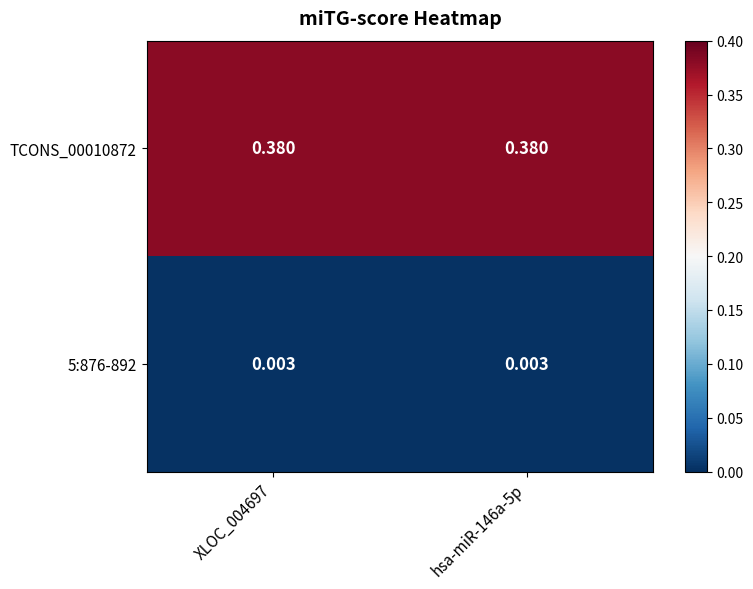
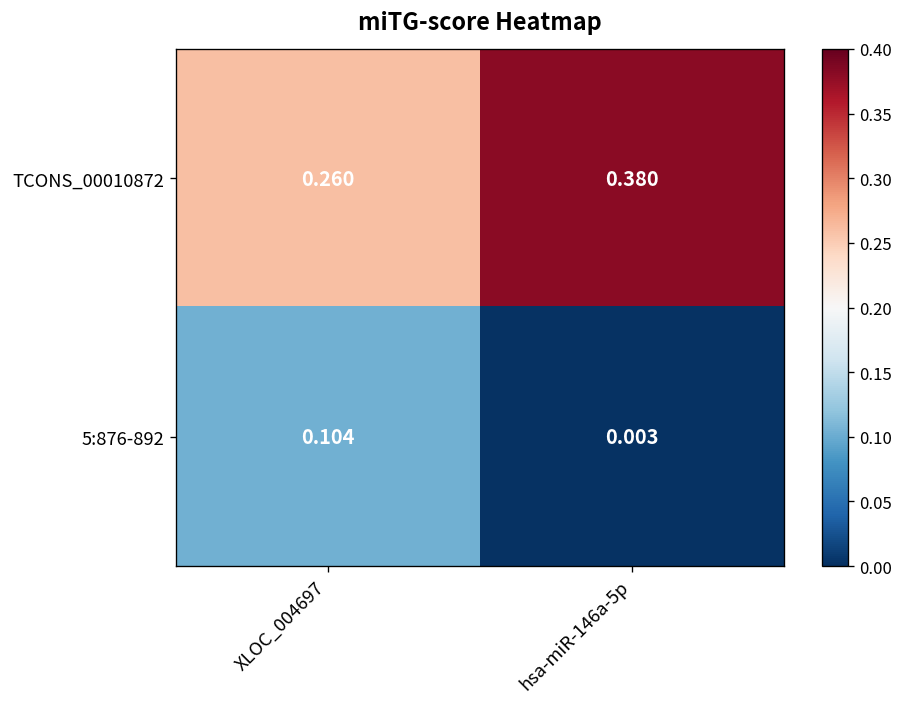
  {
    "TCONS_00010872": {
-     "XLOC_004697": 0.380,
+     "XLOC_004697": 0.260,
      "hsa-miR-146a-5p": 0.380
    },
    "5:876-892": {
-     "XLOC_004697": 0.003,
+     "XLOC_004697": 0.104,
      "hsa-miR-146a-5p": 0.003
    }
  }
